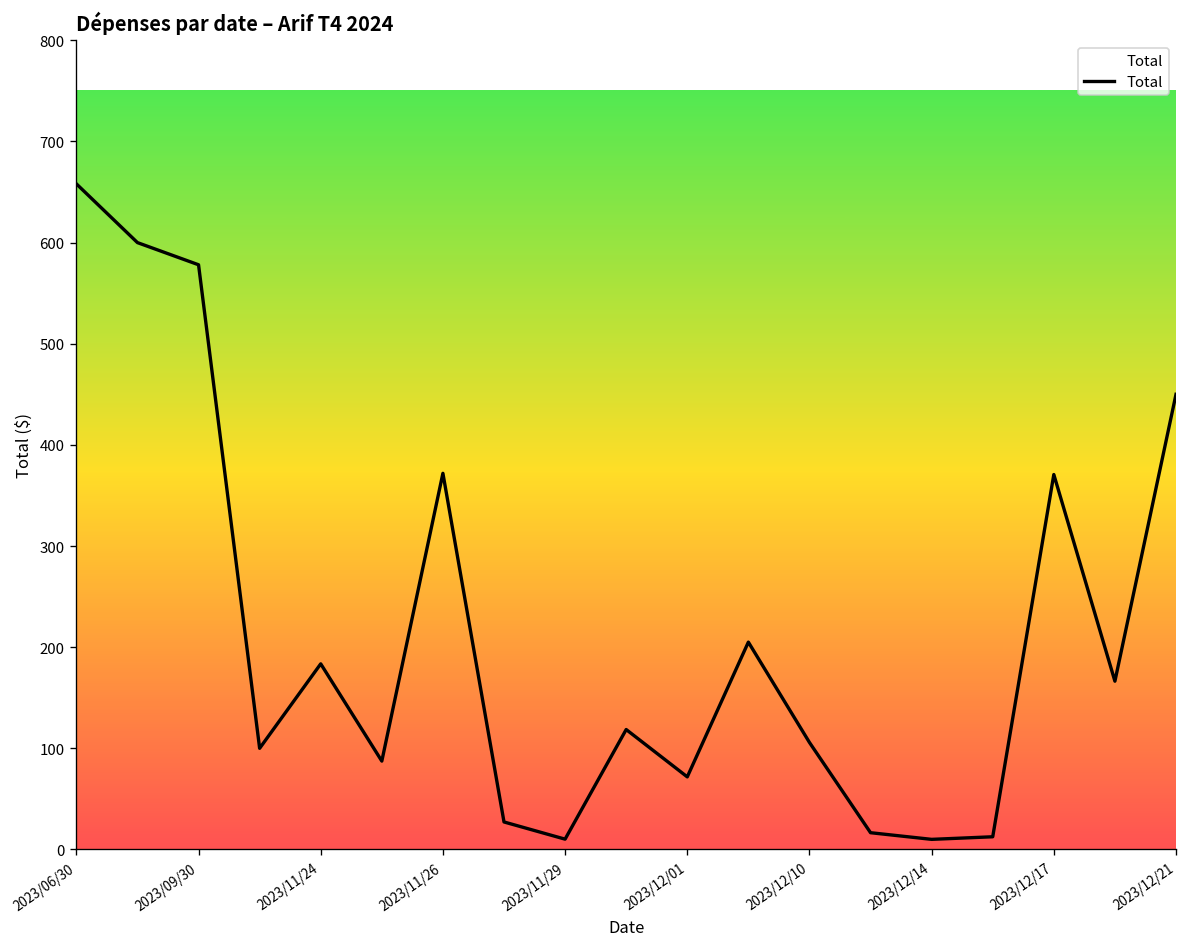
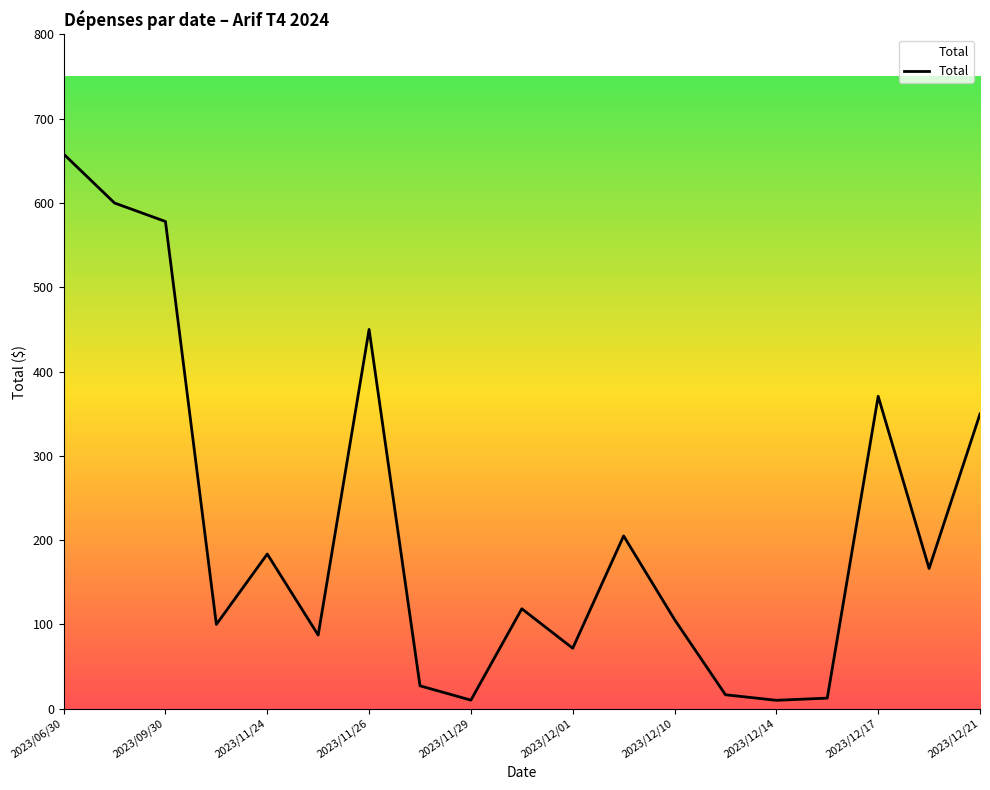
  {
    "2023/06/30": 660,
    "2023/11/24": 180,
-   "2023/11/26": 370,
+   "2023/11/26": 450,
    "2023/11/29": 10,
    "2023/12/10": 110,
    "2023/12/17": 370,
-   "2023/12/21": 450
+   "2023/12/21": 350
  }
